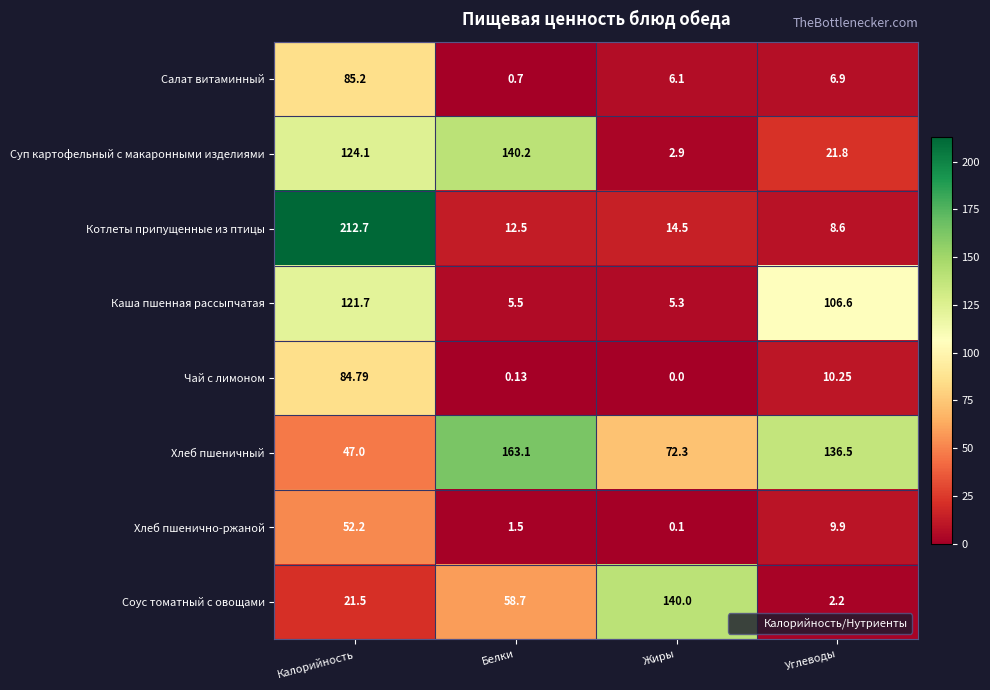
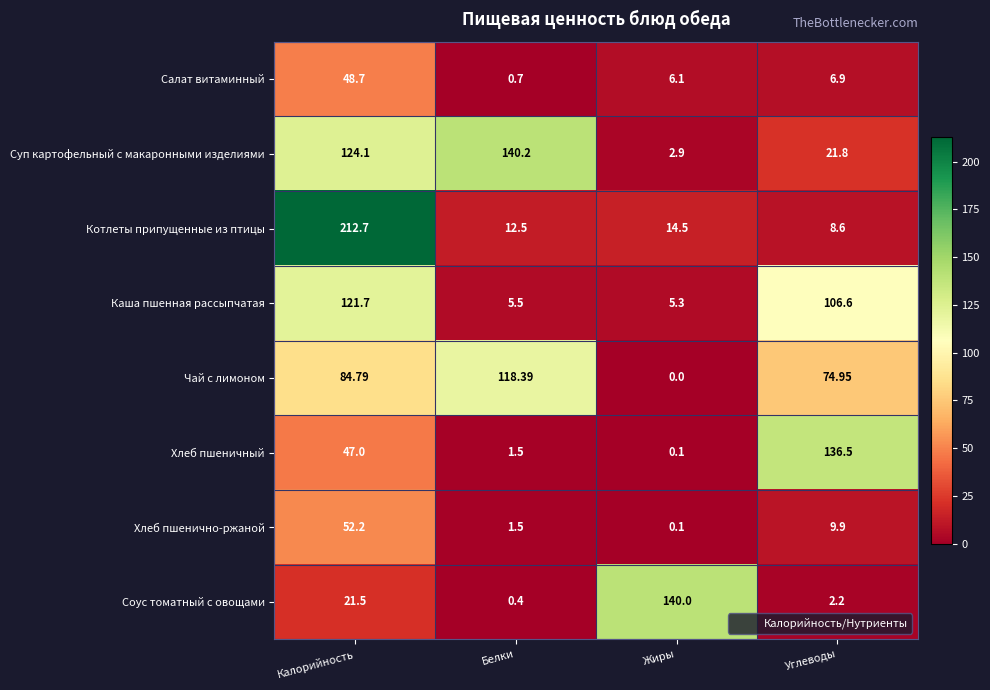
  {
    "Салат витаминный": {
-     "Калорийность": 85.2,
+     "Калорийность": 48.7,
      "Белки": 0.7,
      "Жиры": 6.1,
      "Углеводы": 6.9
    },
    "Суп картофельный с макаронными изделиями": {
      "Калорийность": 124.1,
      "Белки": 140.2,
      "Жиры": 2.9,
      "Углеводы": 21.8
    },
    "Котлеты припущенные из птицы": {
      "Калорийность": 212.7,
      "Белки": 12.5,
      "Жиры": 14.5,
      "Углеводы": 8.6
    },
    "Каша пшенная рассыпчатая": {
      "Калорийность": 121.7,
      "Белки": 5.5,
      "Жиры": 5.3,
      "Углеводы": 106.6
    },
    "Чай с лимоном": {
      "Калорийность": 84.79,
-     "Белки": 0.13,
+     "Белки": 118.39,
      "Жиры": 0.0,
-     "Углеводы": 10.25
+     "Углеводы": 74.95
    },
    "Хлеб пшеничный": {
      "Калорийность": 47.0,
-     "Белки": 163.1,
-     "Жиры": 72.3,
+     "Белки": 1.5,
+     "Жиры": 0.1,
      "Углеводы": 136.5
    },
    "Хлеб пшенично-ржаной": {
      "Калорийность": 52.2,
      "Белки": 1.5,
      "Жиры": 0.1,
      "Углеводы": 9.9
    },
    "Соус томатный с овощами": {
      "Калорийность": 21.5,
-     "Белки": 58.7,
+     "Белки": 0.4,
      "Жиры": 140.0,
      "Углеводы": 2.2
    }
  }
